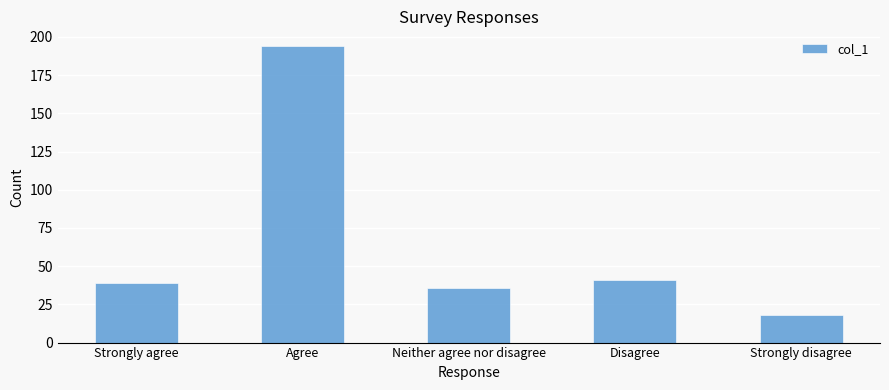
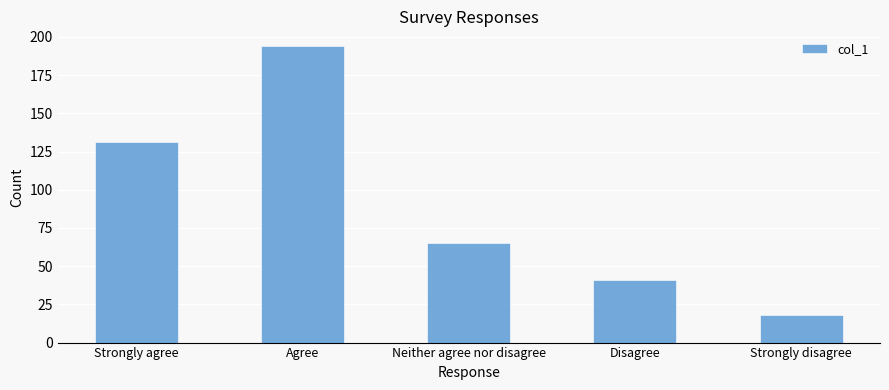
  {
-   "Strongly agree": 39,
+   "Strongly agree": 131,
    "Agree": 194,
-   "Neither agree nor disagree": 36,
+   "Neither agree nor disagree": 65,
    "Disagree": 41,
    "Strongly disagree": 18
  }
